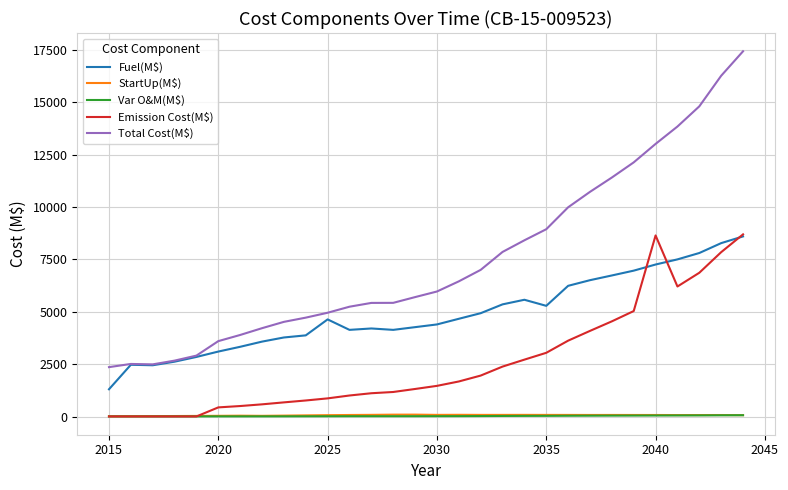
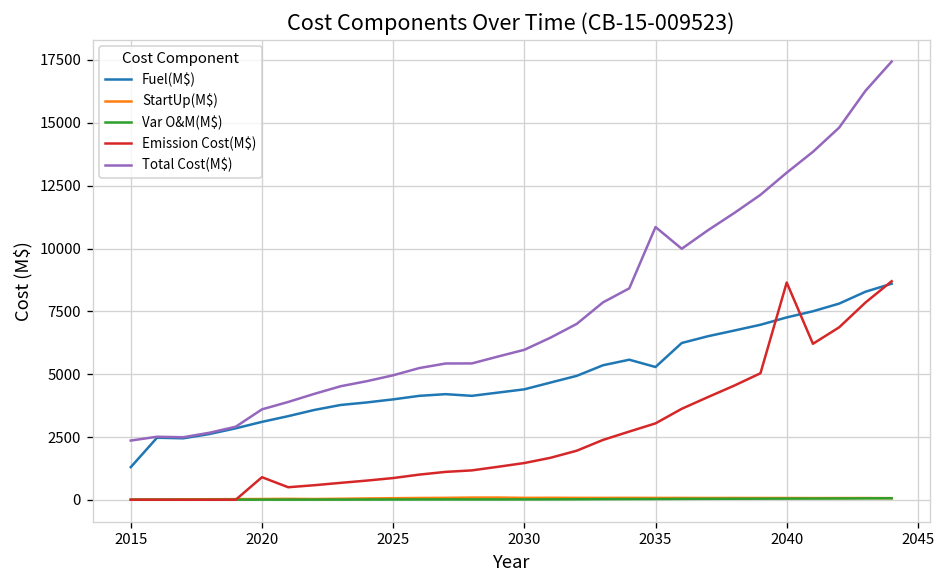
  {
    "Fuel(M$)": {
      "2015": 1300,
      "2020": 3100,
-     "2025": 4600,
+     "2025": 4000,
      "2030": 4400,
      "2035": 5300,
      "2040": 7300
    },
    "Emission Cost(M$)": {
-     "2020": 400,
+     "2020": 900,
      "2025": 900,
      "2030": 1500,
      "2035": 3000,
      "2040": 8600
    },
    "Total Cost(M$)": {
      "2015": 2400,
      "2020": 3600,
      "2025": 5000,
      "2030": 6000,
-     "2035": 8900,
+     "2035": 10900,
      "2040": 13000
    }
  }
